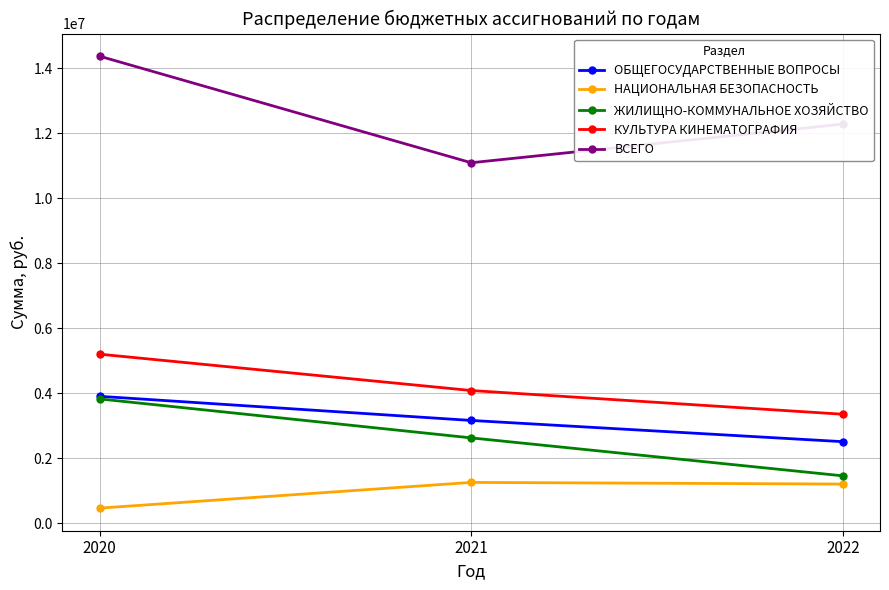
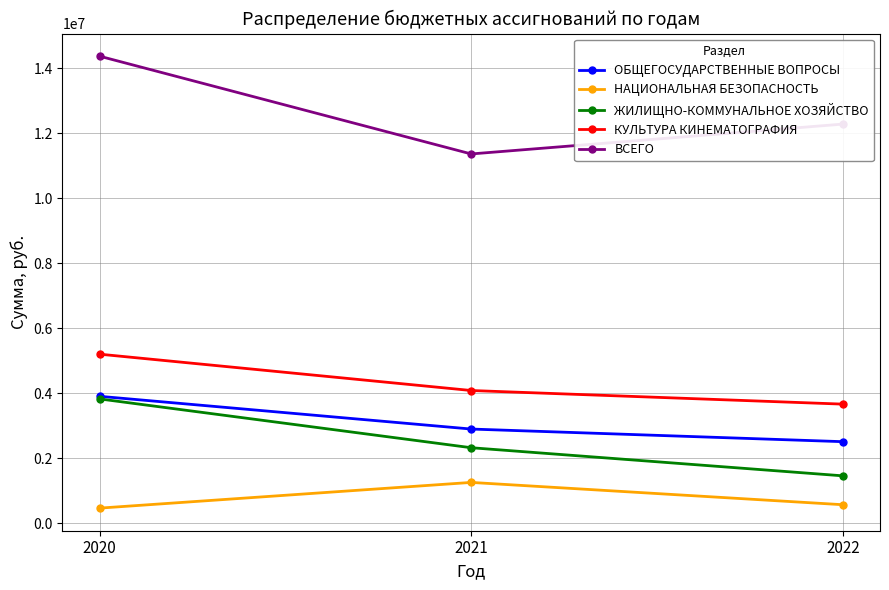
  {
    "ОБЩЕГОСУДАРСТВЕННЫЕ ВОПРОСЫ": {
      "2020": 3900000,
-     "2021": 3200000,
+     "2021": 2900000,
      "2022": 2500000
    },
    "НАЦИОНАЛЬНАЯ БЕЗОПАСНОСТЬ": {
      "2020": 500000,
      "2021": 1300000,
-     "2022": 1200000
+     "2022": 600000
    },
    "ЖИЛИЩНО-КОММУНАЛЬНОЕ ХОЗЯЙСТВО": {
      "2020": 3800000,
-     "2021": 2600000,
+     "2021": 2300000,
      "2022": 1500000
    },
    "КУЛЬТУРА КИНЕМАТОГРАФИЯ": {
      "2020": 5200000,
      "2021": 4100000,
-     "2022": 3400000
+     "2022": 3700000
    },
    "ВСЕГО": {
      "2020": 14400000,
-     "2021": 11100000
+     "2021": 11400000
    }
  }
